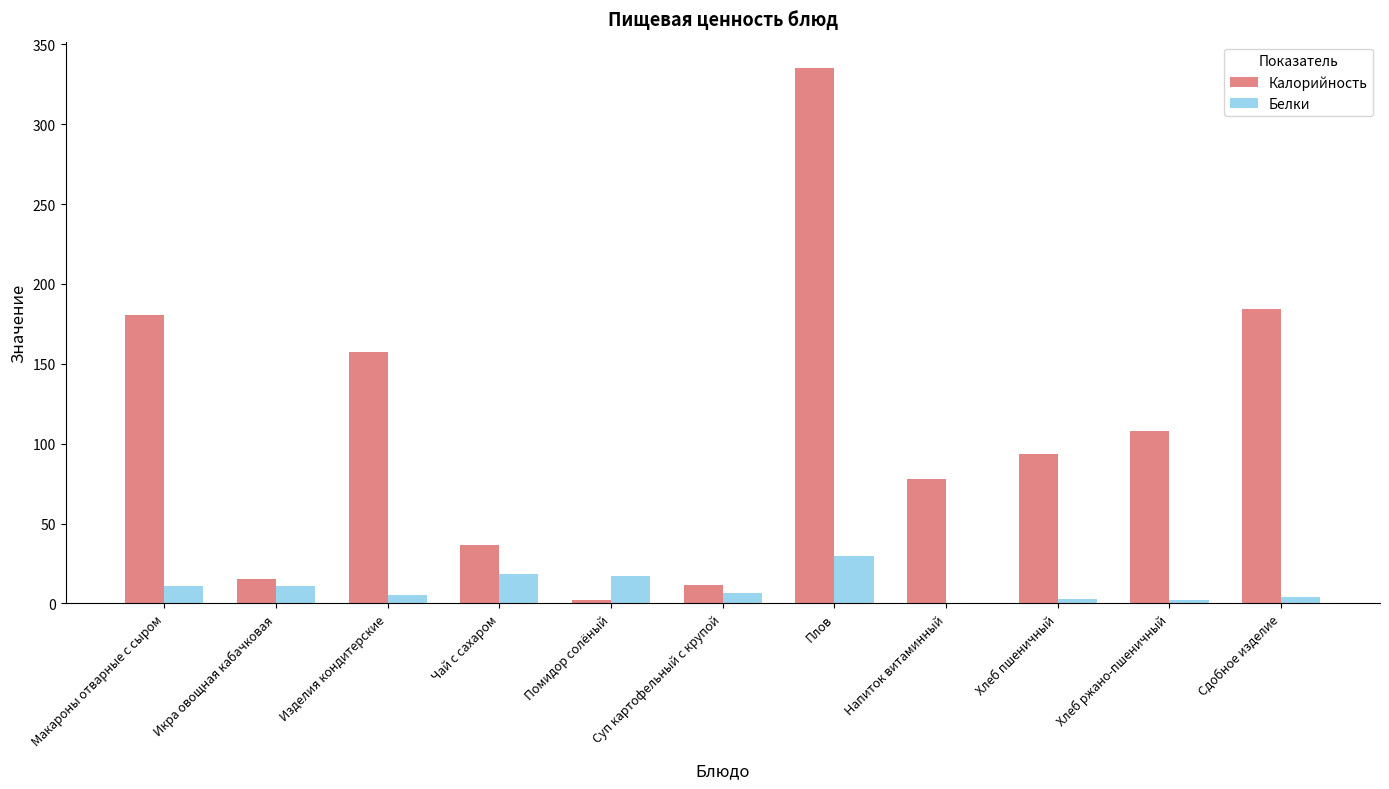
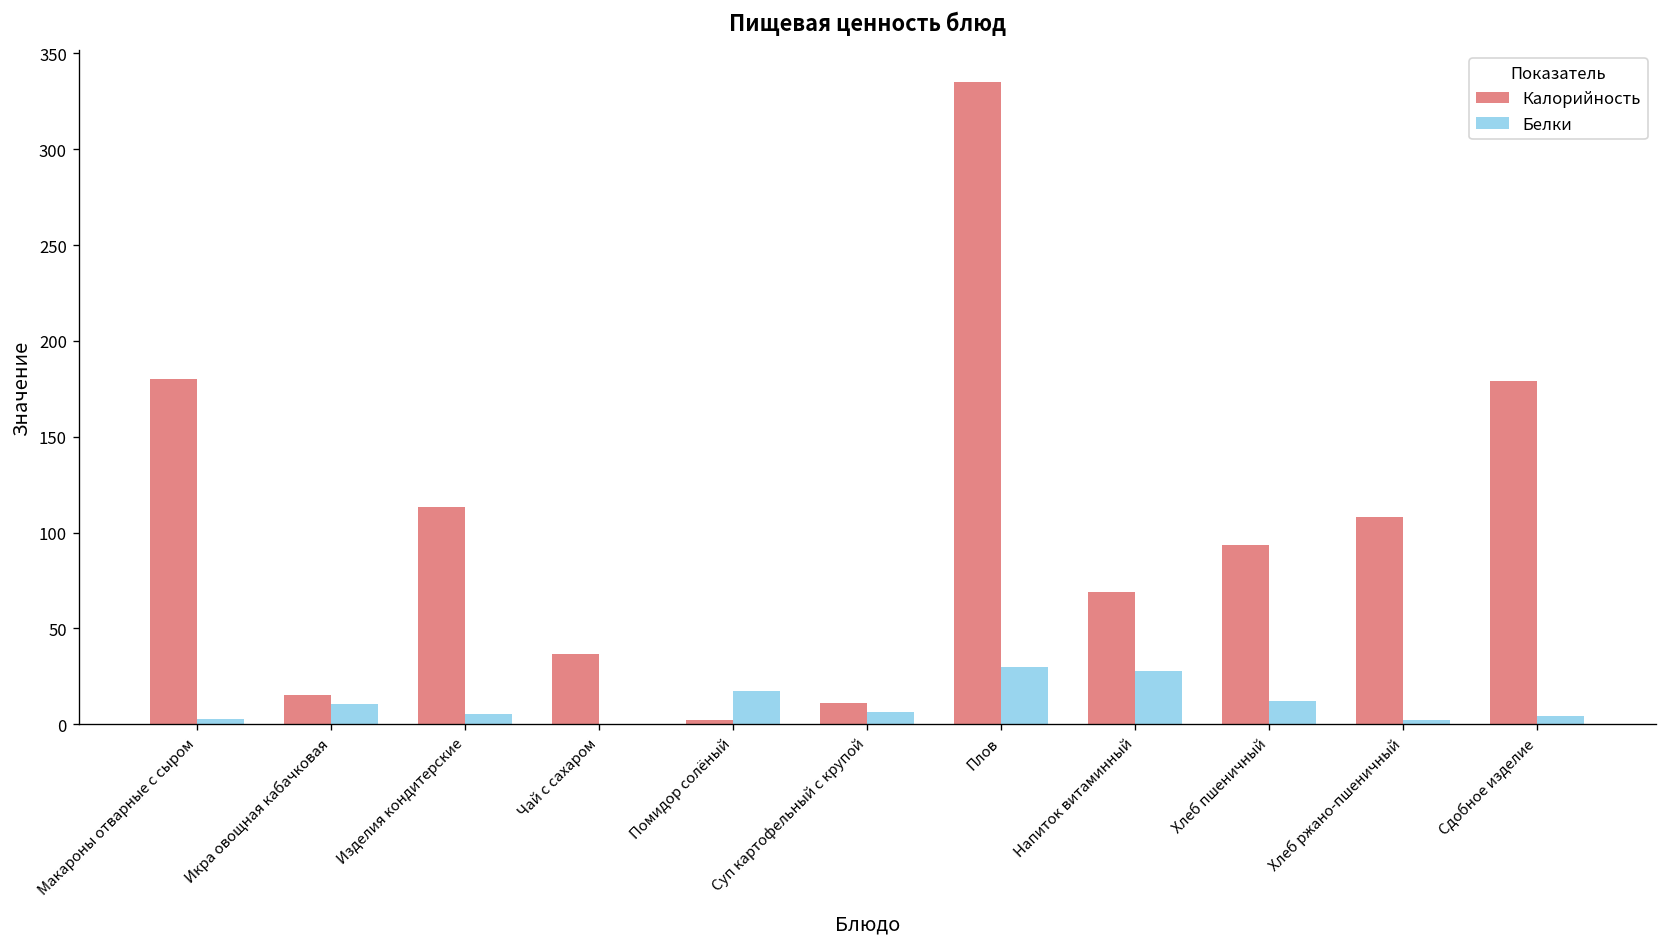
  {
    "Калорийность": {
      "Макароны отварные с сыром": 180,
      "Икра овощная кабачковая": 15,
-     "Изделия кондитерские": 157,
+     "Изделия кондитерские": 114,
      "Чай с сахаром": 37,
      "Помидор солёный": 2,
      "Суп картофельный с крупой": 11,
      "Плов": 335,
-     "Напиток витаминный": 78,
+     "Напиток витаминный": 69,
      "Хлеб пшеничный": 94,
      "Хлеб ржано-пшеничный": 108,
-     "Сдобное изделие": 185
+     "Сдобное изделие": 179
    },
    "Белки": {
-     "Макароны отварные с сыром": 11,
+     "Макароны отварные с сыром": 3,
      "Икра овощная кабачковая": 11,
      "Изделия кондитерские": 6,
-     "Чай с сахаром": 19,
+     "Чай с сахаром": 0,
      "Помидор солёный": 17,
      "Суп картофельный с крупой": 7,
      "Плов": 30,
-     "Напиток витаминный": 0,
-     "Хлеб пшеничный": 3,
+     "Напиток витаминный": 28,
+     "Хлеб пшеничный": 12,
      "Хлеб ржано-пшеничный": 2,
      "Сдобное изделие": 4
    }
  }
